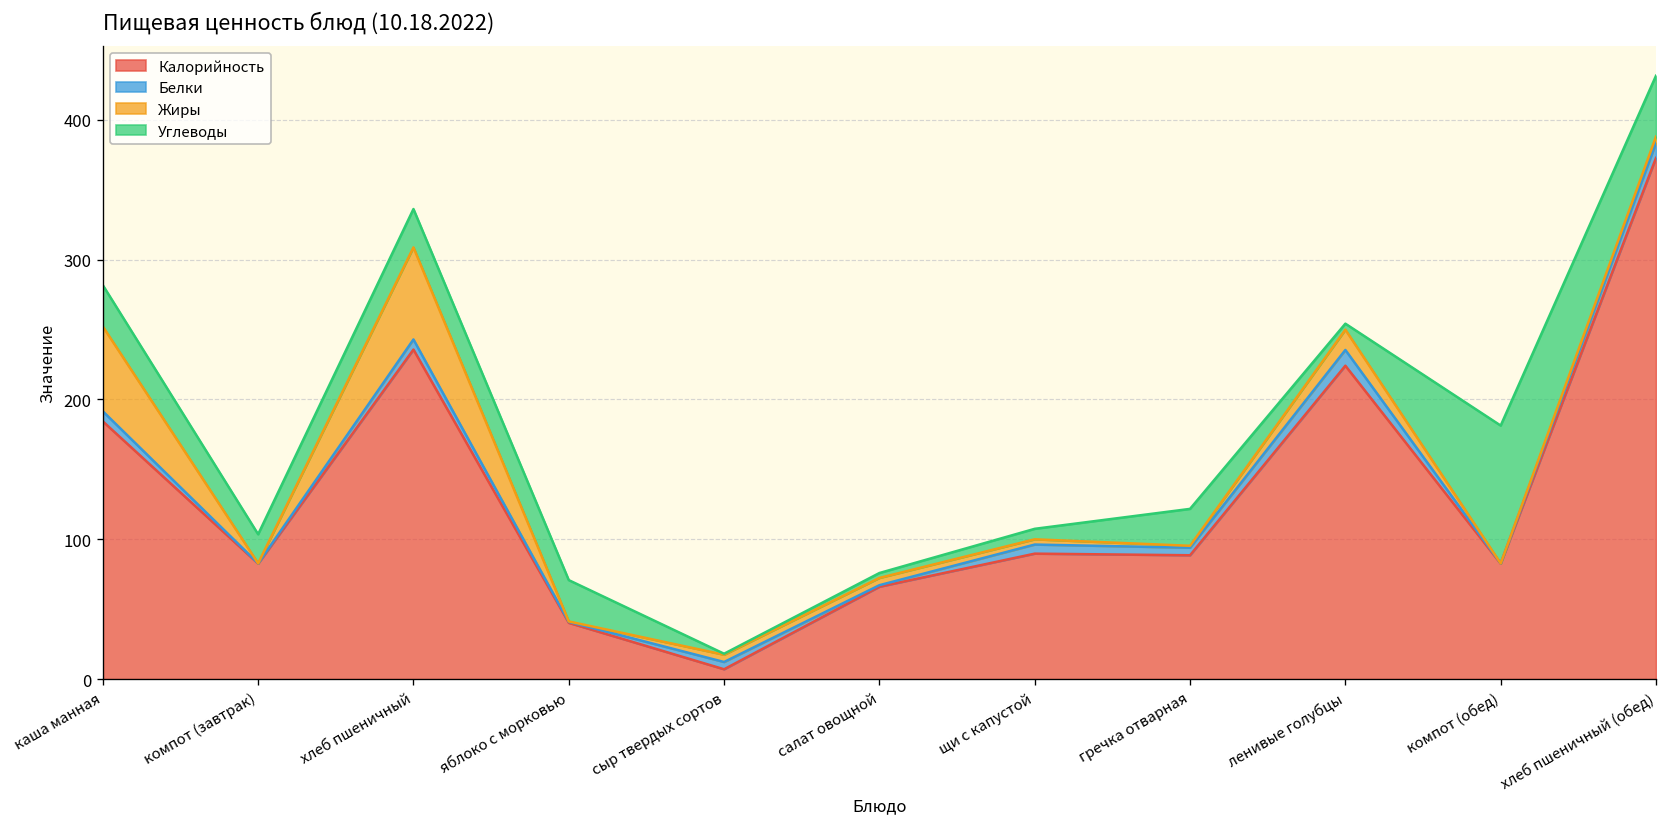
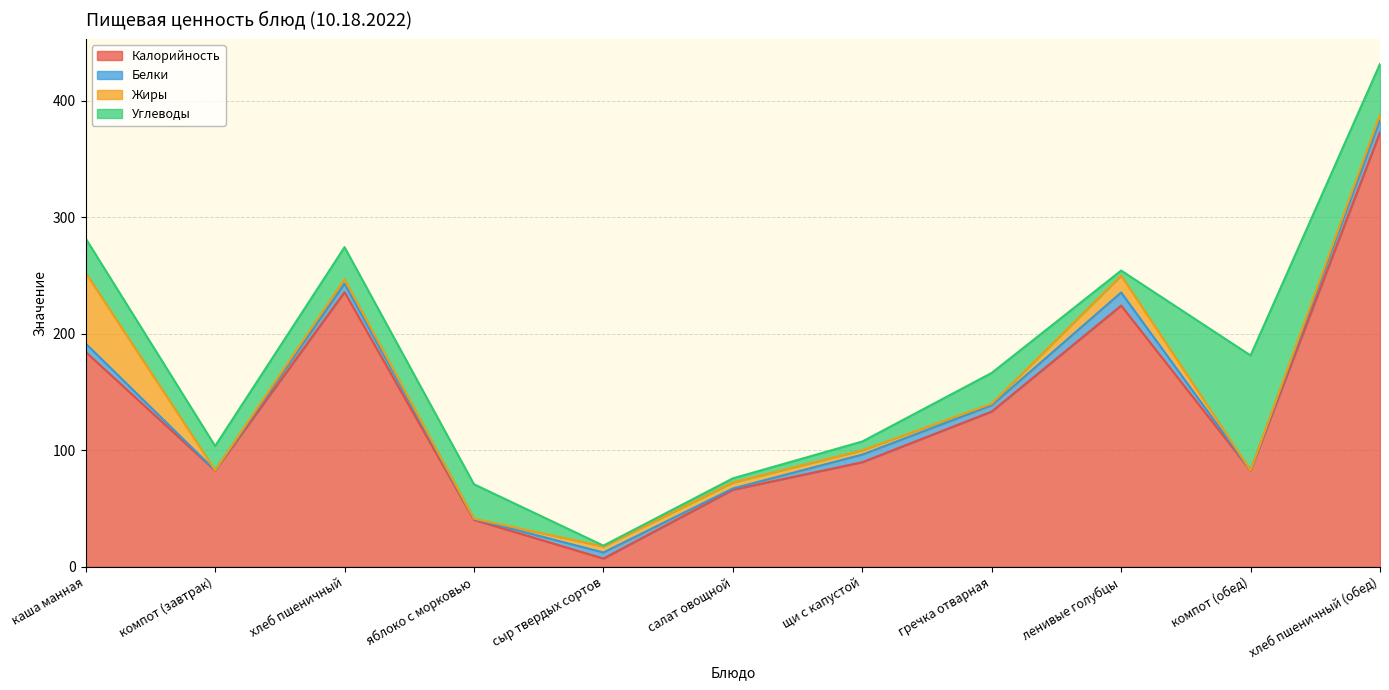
  {
    "Калорийность": {
      "каша манная": 184,
      "хлеб пшеничный": 236,
      "сыр твердых сортов": 7,
      "щи с капустой": 90,
-     "гречка отварная": 89,
+     "гречка отварная": 133,
      "ленивые голубцы": 224,
      "хлеб пшеничный (обед)": 373
    },
    "Белки": {
      "каша манная": 7,
      "хлеб пшеничный": 7,
      "сыр твердых сортов": 5,
      "щи с капустой": 7,
      "ленивые голубцы": 11,
      "хлеб пшеничный (обед)": 11
    },
    "Жиры": {
      "каша манная": 61,
-     "хлеб пшеничный": 66,
+     "хлеб пшеничный": 4,
      "салат овощной": 5,
      "щи с капустой": 4,
      "ленивые голубцы": 15,
      "хлеб пшеничный (обед)": 5
    },
    "Углеводы": {
      "каша манная": 30,
      "компот (завтрак)": 21,
      "хлеб пшеничный": 27,
      "яблоко с морковью": 30,
      "салат овощной": 4,
      "щи с капустой": 8,
      "гречка отварная": 26,
      "ленивые голубцы": 4,
      "компот (обед)": 99,
      "хлеб пшеничный (обед)": 44
    }
  }
